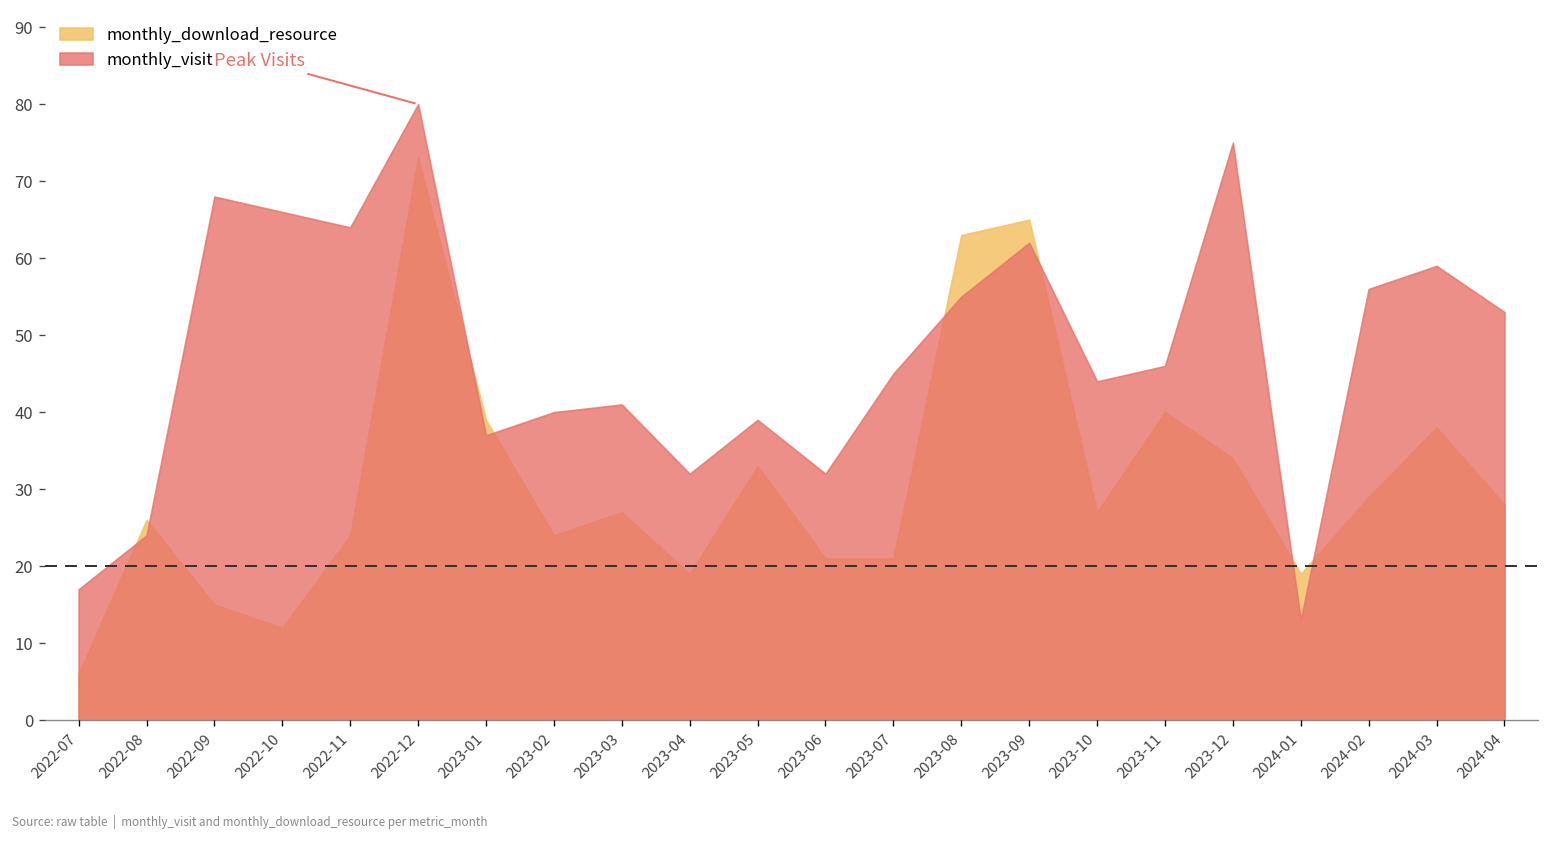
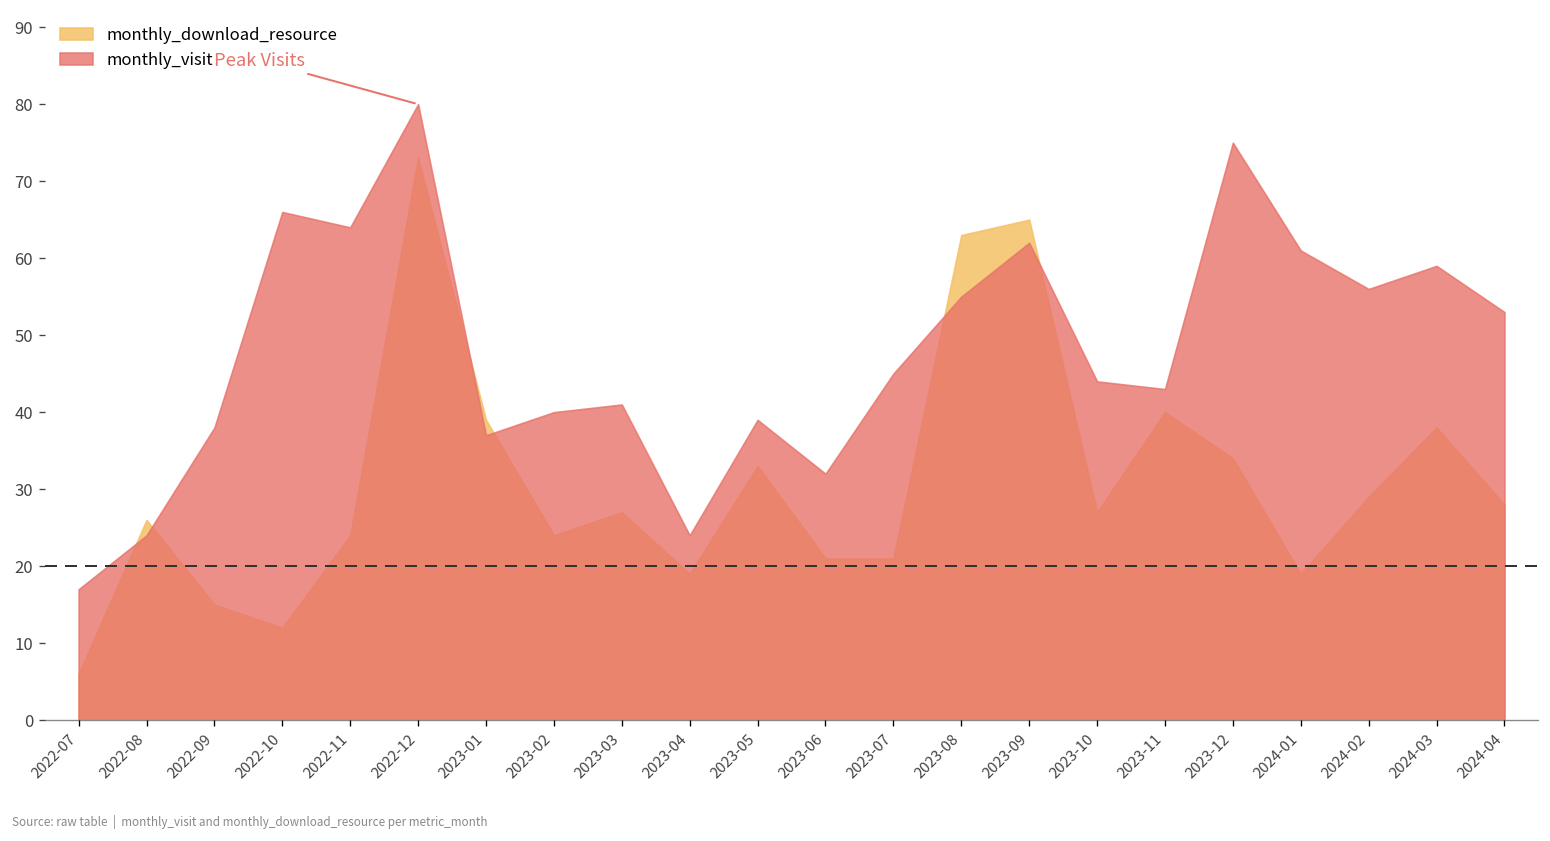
  {
    "monthly_download_resource": {
      "2022-07": 6,
      "2022-08": 26,
      "2022-09": 15,
      "2022-10": 12,
      "2022-11": 24,
      "2022-12": 73,
      "2023-01": 39,
      "2023-02": 24,
      "2023-03": 27,
      "2023-04": 19,
      "2023-05": 33,
      "2023-06": 21,
      "2023-07": 21,
      "2023-08": 63,
      "2023-09": 65,
      "2023-10": 27,
      "2023-11": 40,
      "2023-12": 34,
      "2024-01": 19,
      "2024-02": 29,
      "2024-03": 38,
      "2024-04": 28
    },
    "monthly_visit": {
      "2022-07": 17,
      "2022-08": 24,
-     "2022-09": 68,
+     "2022-09": 38,
      "2022-10": 66,
      "2022-11": 64,
      "2022-12": 80,
      "2023-01": 37,
      "2023-02": 40,
      "2023-03": 41,
-     "2023-04": 32,
+     "2023-04": 24,
      "2023-05": 39,
      "2023-06": 32,
      "2023-07": 45,
      "2023-08": 55,
      "2023-09": 62,
      "2023-10": 44,
-     "2023-11": 46,
+     "2023-11": 43,
      "2023-12": 75,
-     "2024-01": 13,
+     "2024-01": 61,
      "2024-02": 56,
      "2024-03": 59,
      "2024-04": 53
    }
  }
